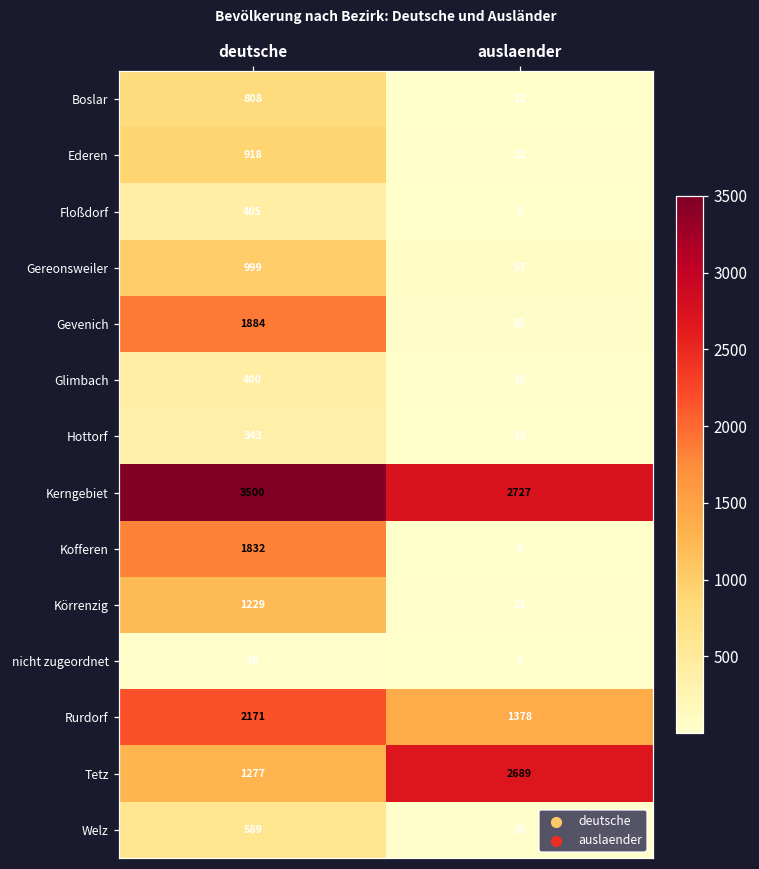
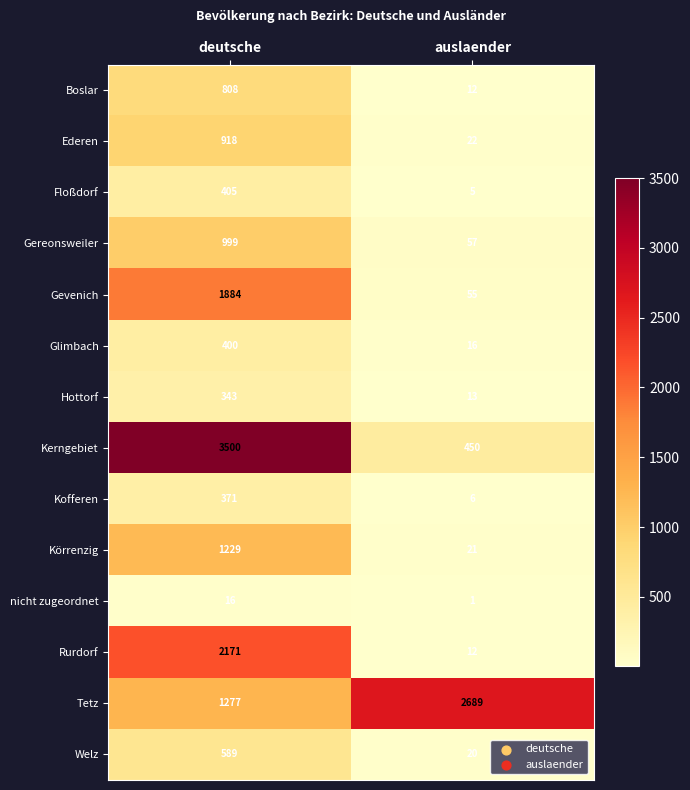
  {
    "Boslar": {
      "deutsche": 808,
      "auslaender": 12
    },
    "Ederen": {
      "deutsche": 918,
      "auslaender": 22
    },
    "Floßdorf": {
      "deutsche": 405,
      "auslaender": 5
    },
    "Gereonsweiler": {
      "deutsche": 999,
      "auslaender": 57
    },
    "Gevenich": {
      "deutsche": 1884,
      "auslaender": 55
    },
    "Glimbach": {
      "deutsche": 400,
      "auslaender": 16
    },
    "Hottorf": {
      "deutsche": 343,
      "auslaender": 13
    },
    "Kerngebiet": {
      "deutsche": 3500,
-     "auslaender": 2727
+     "auslaender": 450
    },
    "Kofferen": {
-     "deutsche": 1832,
+     "deutsche": 371,
      "auslaender": 6
    },
    "Körrenzig": {
      "deutsche": 1229,
      "auslaender": 21
    },
    "nicht zugeordnet": {
      "deutsche": 16,
      "auslaender": 1
    },
    "Rurdorf": {
      "deutsche": 2171,
-     "auslaender": 1378
+     "auslaender": 12
    },
    "Tetz": {
      "deutsche": 1277,
      "auslaender": 2689
    },
    "Welz": {
      "deutsche": 589,
      "auslaender": 20
    }
  }
